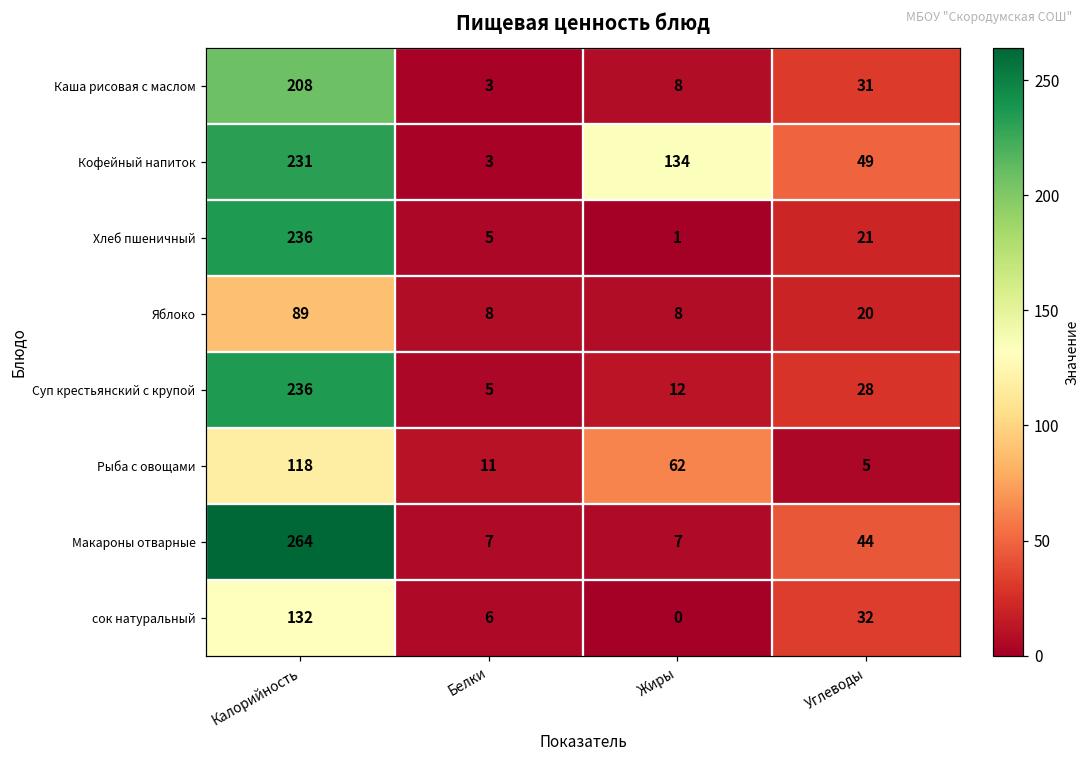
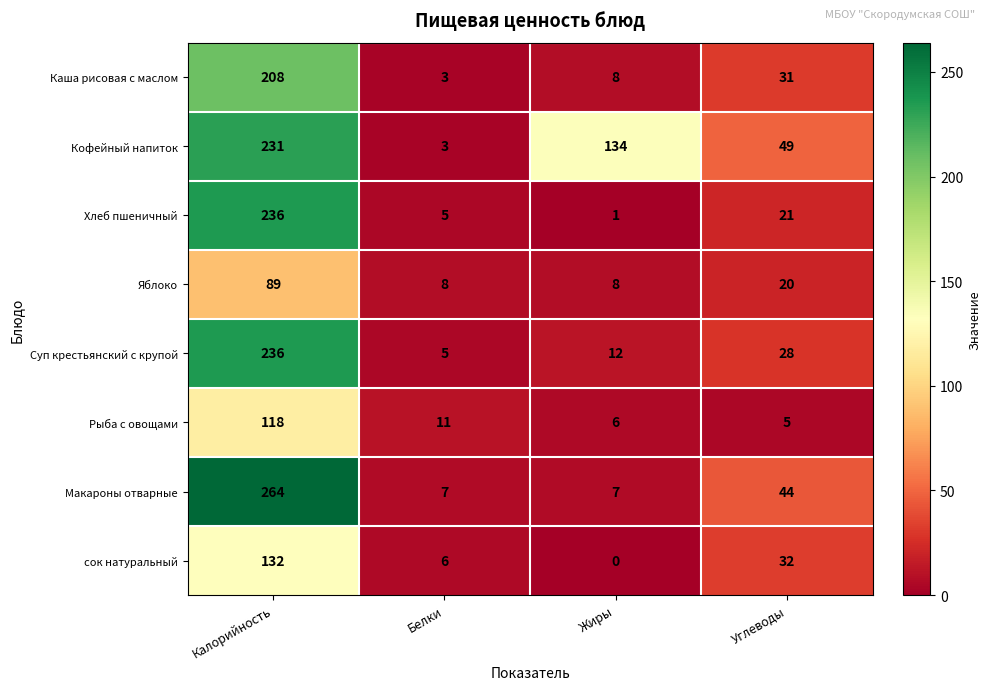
  {
    "Каша рисовая с маслом": {
      "Калорийность": 208,
      "Белки": 3,
      "Жиры": 8,
      "Углеводы": 31
    },
    "Кофейный напиток": {
      "Калорийность": 231,
      "Белки": 3,
      "Жиры": 134,
      "Углеводы": 49
    },
    "Хлеб пшеничный": {
      "Калорийность": 236,
      "Белки": 5,
      "Жиры": 1,
      "Углеводы": 21
    },
    "Яблоко": {
      "Калорийность": 89,
      "Белки": 8,
      "Жиры": 8,
      "Углеводы": 20
    },
    "Суп крестьянский с крупой": {
      "Калорийность": 236,
      "Белки": 5,
      "Жиры": 12,
      "Углеводы": 28
    },
    "Рыба с овощами": {
      "Калорийность": 118,
      "Белки": 11,
-     "Жиры": 62,
+     "Жиры": 6,
      "Углеводы": 5
    },
    "Макароны отварные": {
      "Калорийность": 264,
      "Белки": 7,
      "Жиры": 7,
      "Углеводы": 44
    },
    "сок натуральный": {
      "Калорийность": 132,
      "Белки": 6,
      "Жиры": 0,
      "Углеводы": 32
    }
  }
